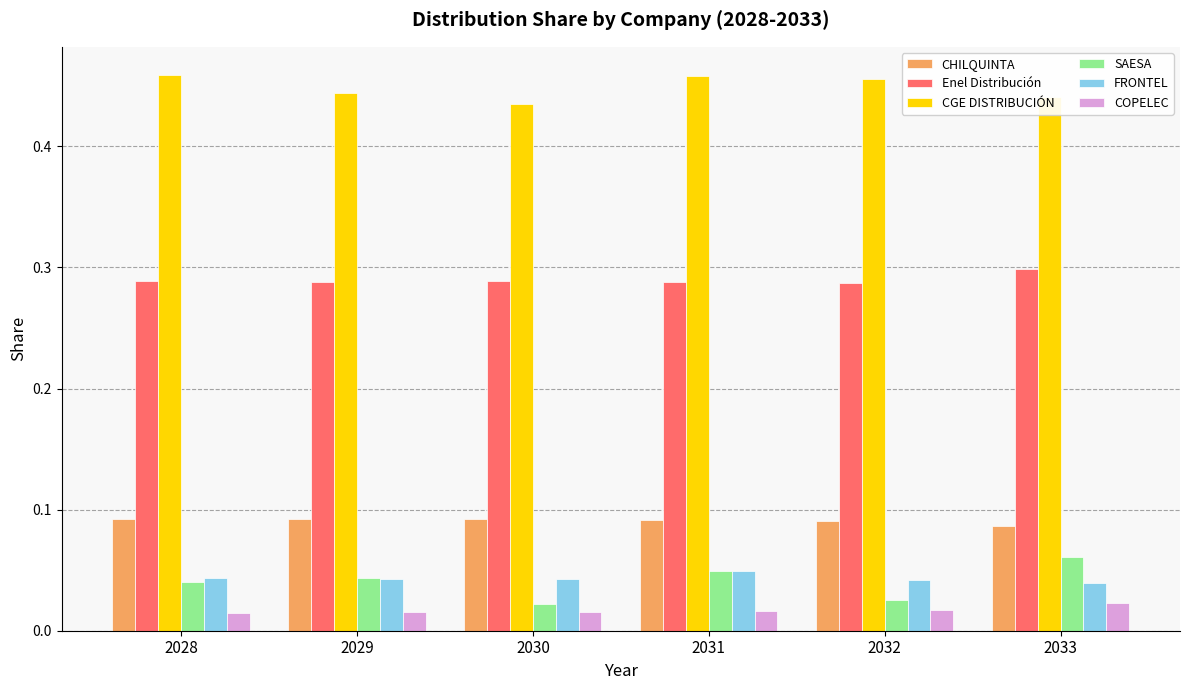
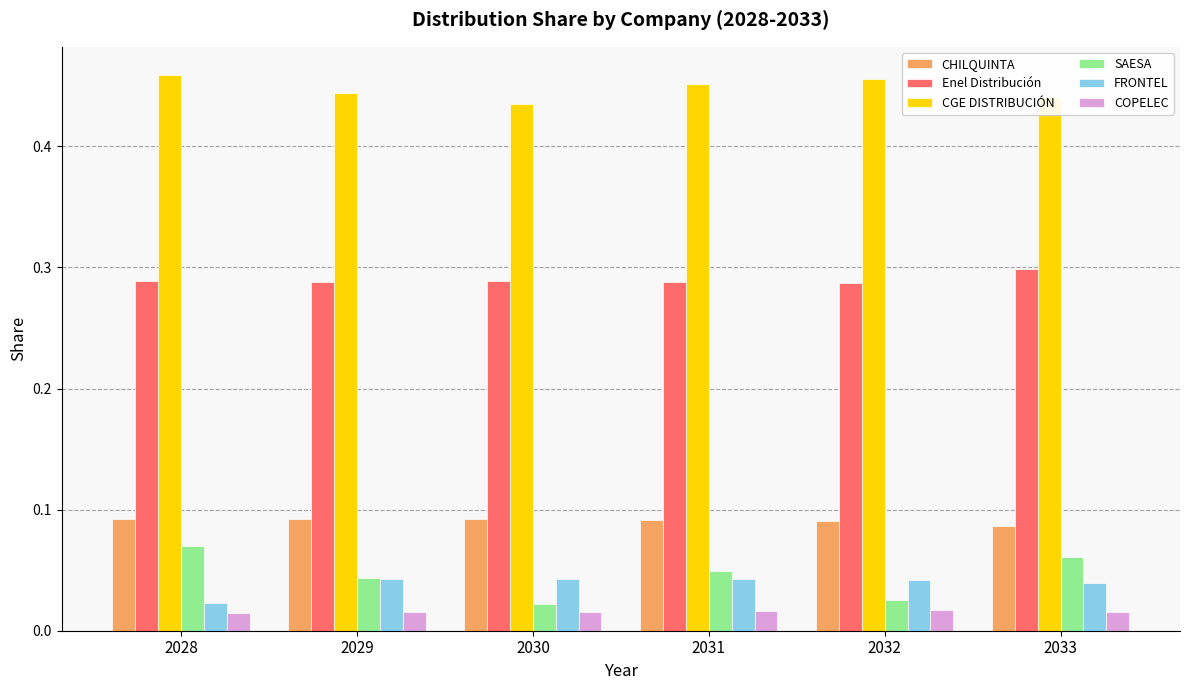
  {
    "CGE DISTRIBUCIÓN": {
      "2028": 0.459,
      "2029": 0.444,
      "2030": 0.435,
-     "2031": 0.458,
+     "2031": 0.452,
      "2032": 0.456
    },
    "SAESA": {
-     "2028": 0.040,
+     "2028": 0.070,
      "2029": 0.044,
      "2030": 0.022,
      "2031": 0.050,
      "2032": 0.026,
      "2033": 0.061
    },
    "FRONTEL": {
-     "2028": 0.043,
+     "2028": 0.023,
      "2029": 0.043,
      "2030": 0.043,
-     "2031": 0.049,
+     "2031": 0.042,
      "2032": 0.042,
      "2033": 0.040
    },
    "COPELEC": {
      "2028": 0.014,
      "2029": 0.015,
      "2030": 0.016,
      "2031": 0.016,
      "2032": 0.017,
-     "2033": 0.023
+     "2033": 0.015
    }
  }
